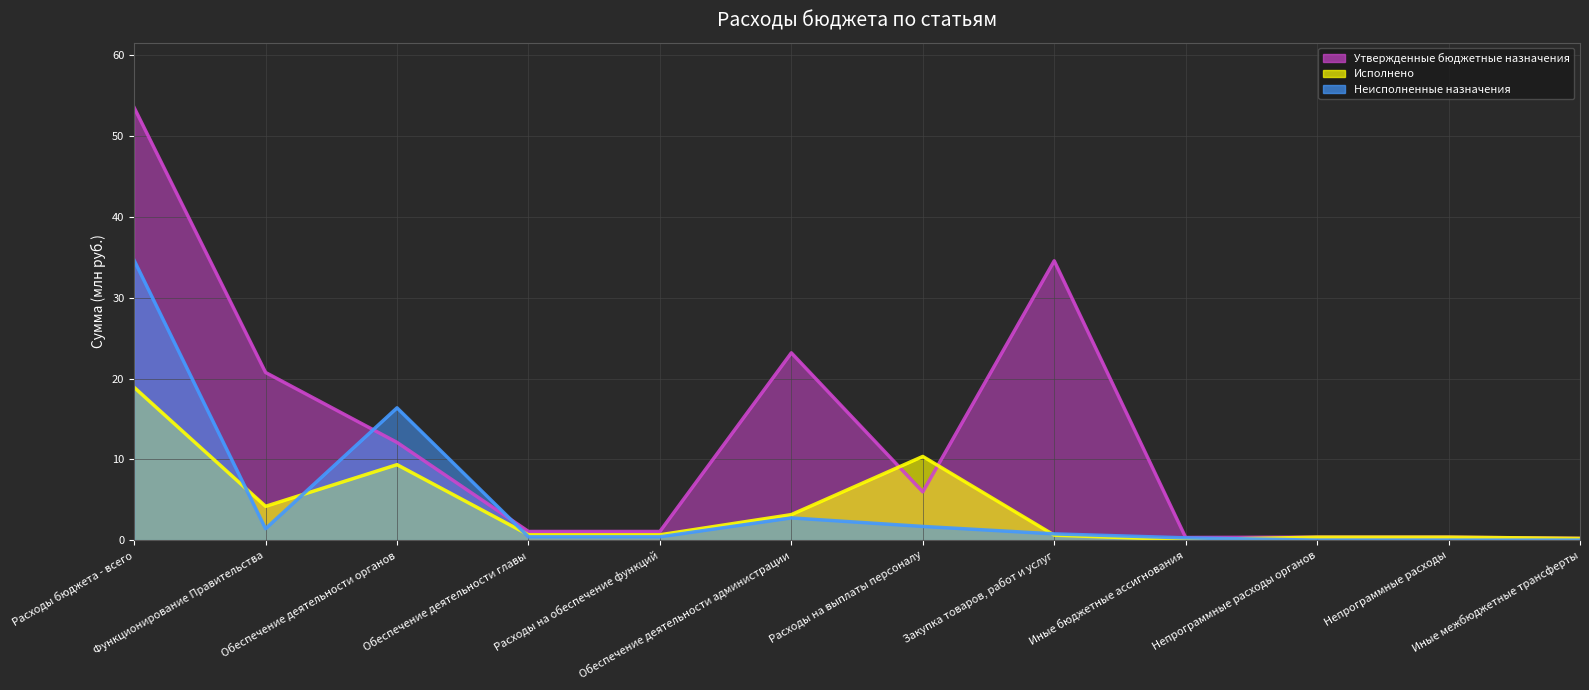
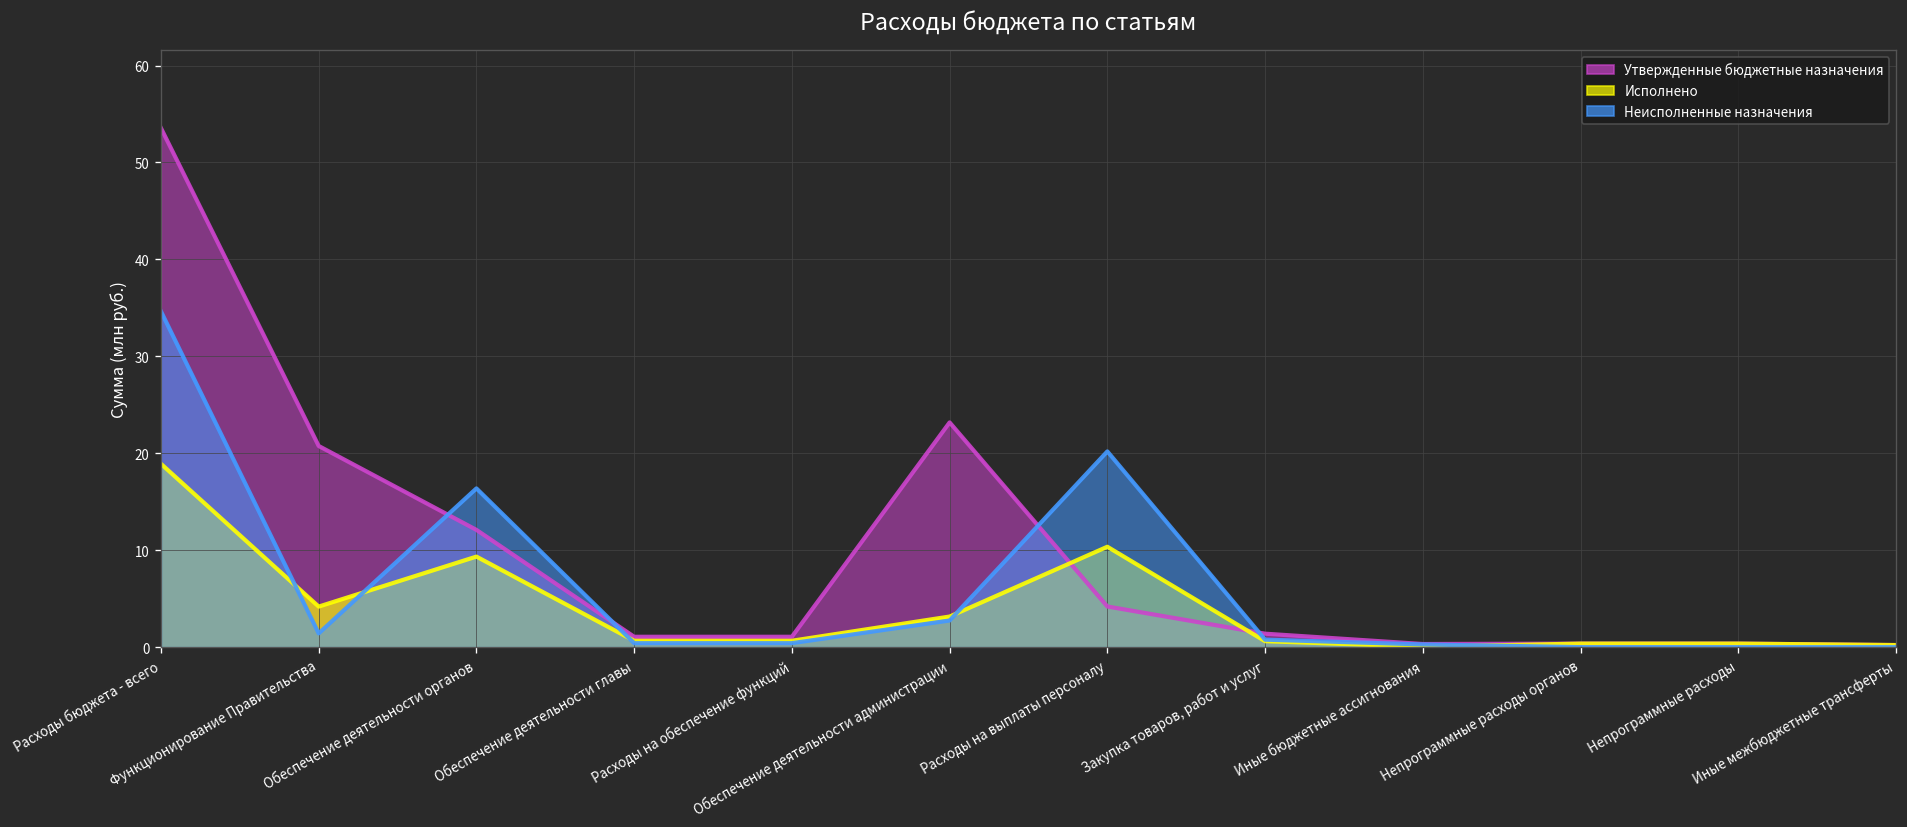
  {
    "Утвержденные бюджетные назначения": {
      "Расходы бюджета - всего": 54,
      "Функционирование Правительства": 21,
      "Обеспечение деятельности органов": 12,
      "Обеспечение деятельности главы": 1,
      "Расходы на обеспечение функций": 1,
      "Обеспечение деятельности администрации": 23,
-     "Расходы на выплаты персоналу": 6,
-     "Закупка товаров, работ и услуг": 35
+     "Расходы на выплаты персоналу": 4,
+     "Закупка товаров, работ и услуг": 1
    },
    "Исполнено": {
      "Расходы бюджета - всего": 19,
      "Функционирование Правительства": 4,
      "Обеспечение деятельности органов": 9,
      "Обеспечение деятельности администрации": 3,
      "Расходы на выплаты персоналу": 10
    },
    "Неисполненные назначения": {
      "Расходы бюджета - всего": 35,
      "Функционирование Правительства": 1,
      "Обеспечение деятельности органов": 16,
      "Обеспечение деятельности администрации": 3,
-     "Расходы на выплаты персоналу": 2,
+     "Расходы на выплаты персоналу": 20,
      "Непрограммные расходы органов": 0,
      "Непрограммные расходы": 0
    }
  }
